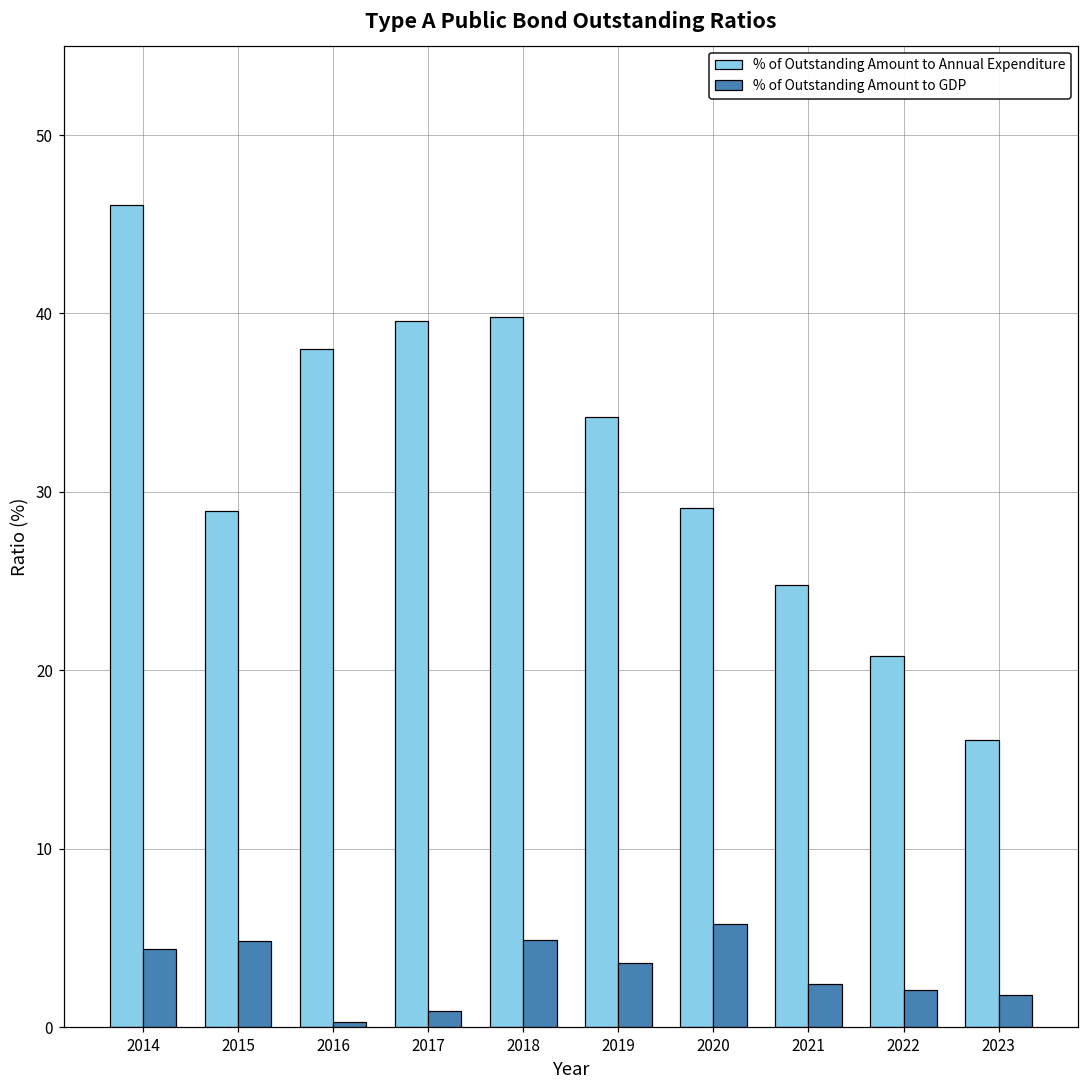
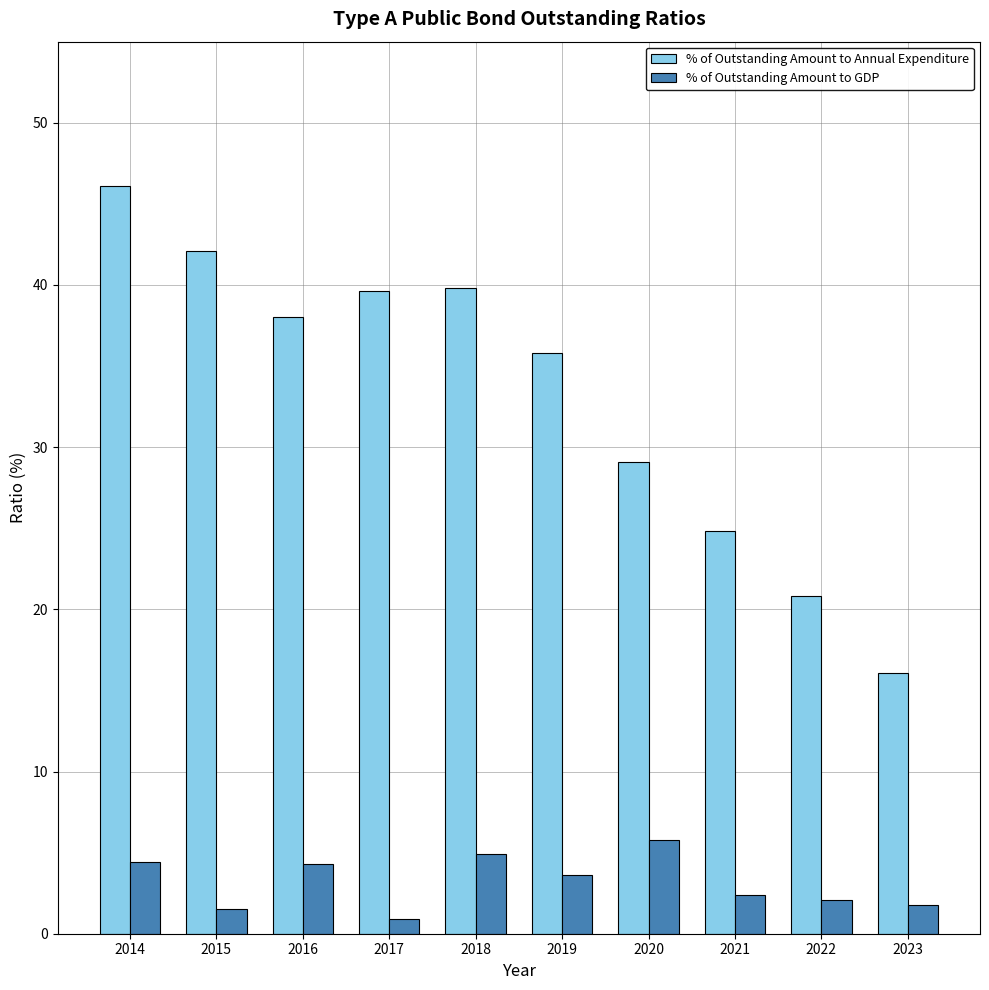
  {
    "% of Outstanding Amount to Annual Expenditure": {
      "2014": 46.1,
-     "2015": 28.9,
+     "2015": 42.1,
      "2016": 38.0,
      "2017": 39.6,
      "2018": 39.8,
-     "2019": 34.2,
+     "2019": 35.8,
      "2020": 29.1,
      "2021": 24.8,
      "2022": 20.8,
      "2023": 16.1
    },
    "% of Outstanding Amount to GDP": {
      "2014": 4.4,
-     "2015": 4.8,
-     "2016": 0.3,
+     "2015": 1.5,
+     "2016": 4.3,
      "2017": 0.9,
      "2018": 4.9,
      "2019": 3.6,
      "2020": 5.8,
      "2021": 2.4,
      "2022": 2.1,
      "2023": 1.8
    }
  }
